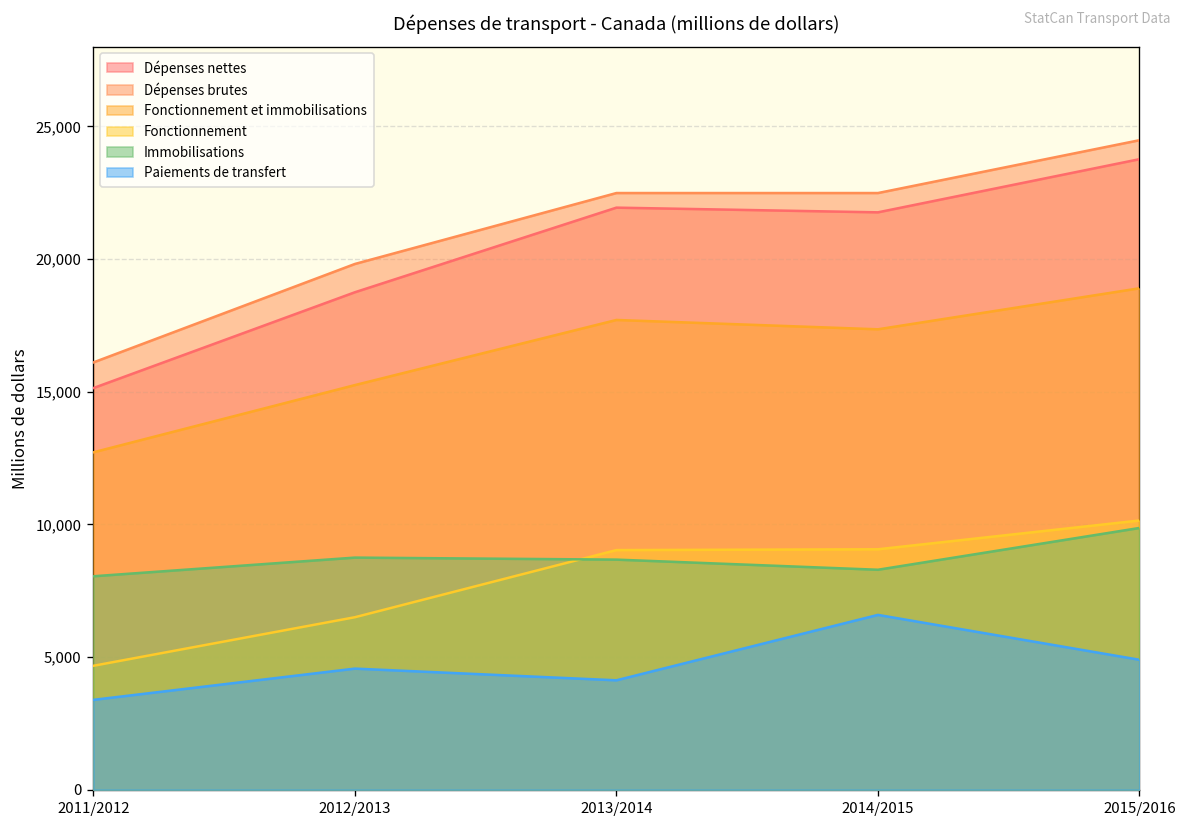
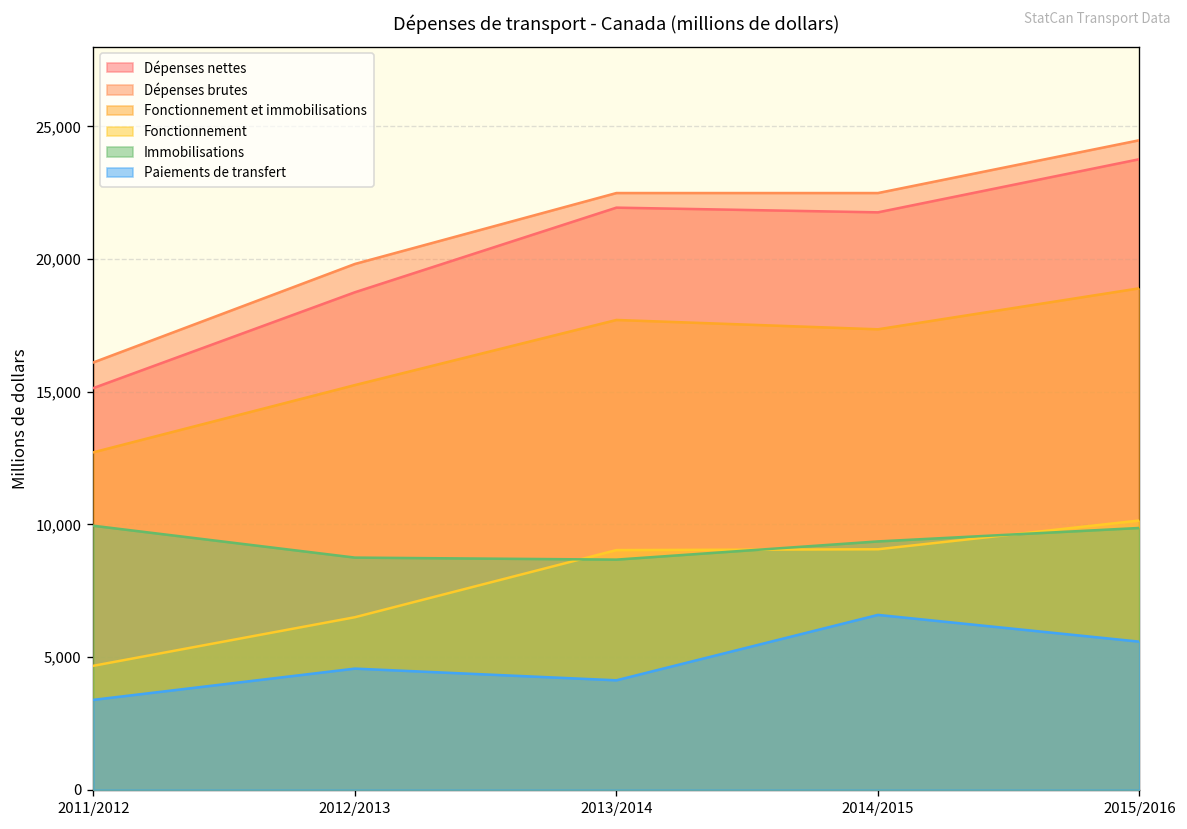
  {
    "Immobilisations": {
-     "2011/2012": "8,000",
+     "2011/2012": "9,900",
      "2012/2013": "8,700",
      "2013/2014": "8,700",
-     "2014/2015": "8,300",
+     "2014/2015": "9,400",
      "2015/2016": "9,900"
    },
    "Paiements de transfert": {
      "2011/2012": "3,400",
      "2012/2013": "4,600",
      "2013/2014": "4,100",
      "2014/2015": "6,600",
-     "2015/2016": "4,900"
+     "2015/2016": "5,600"
    }
  }
